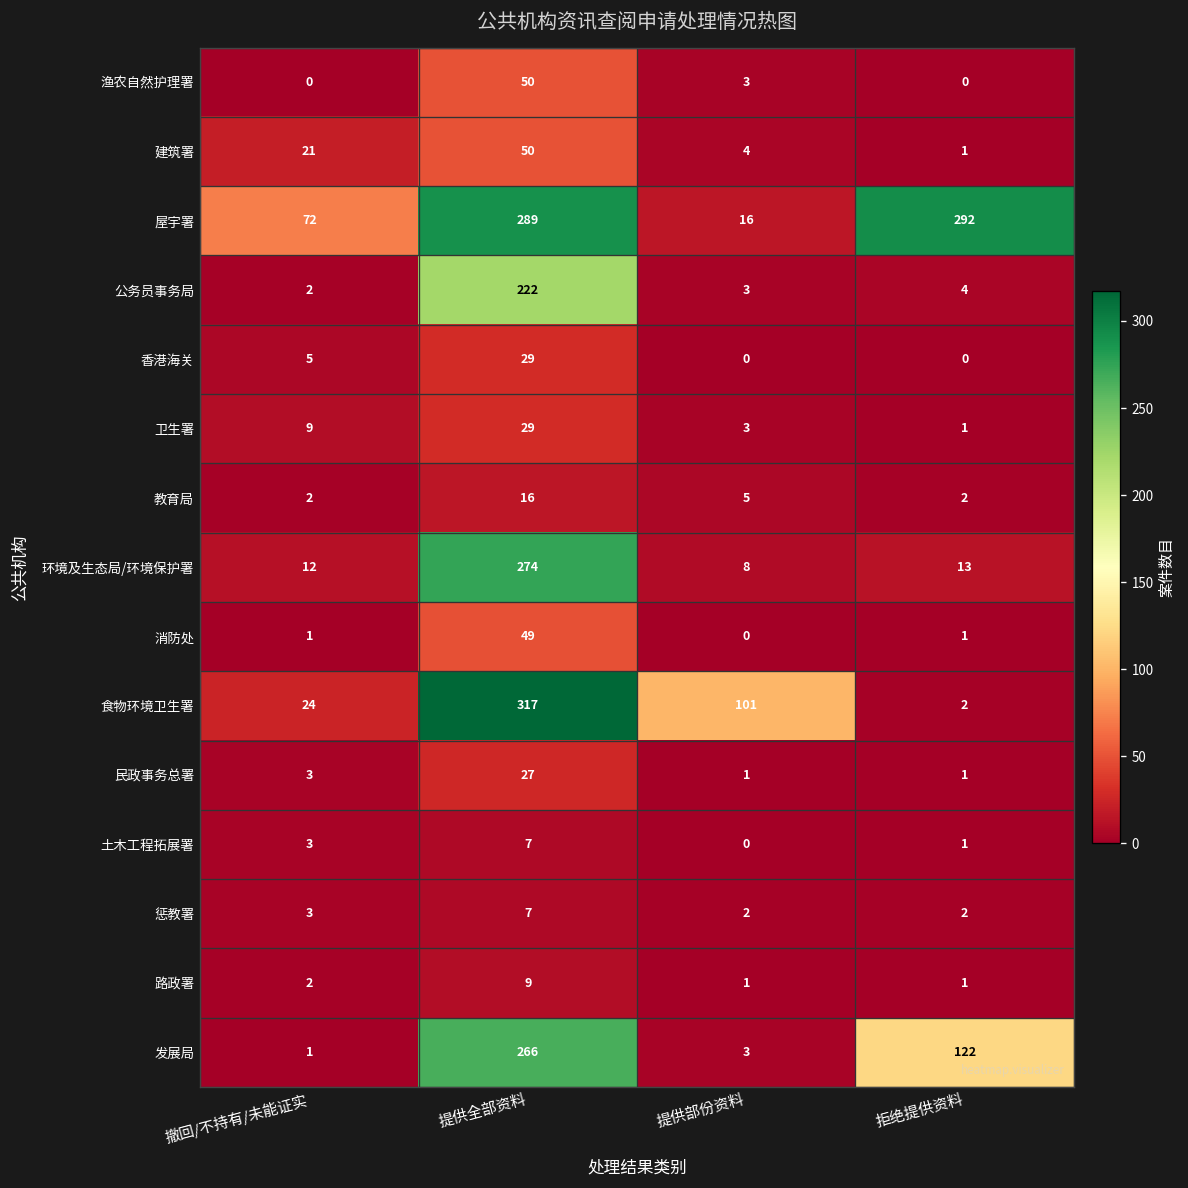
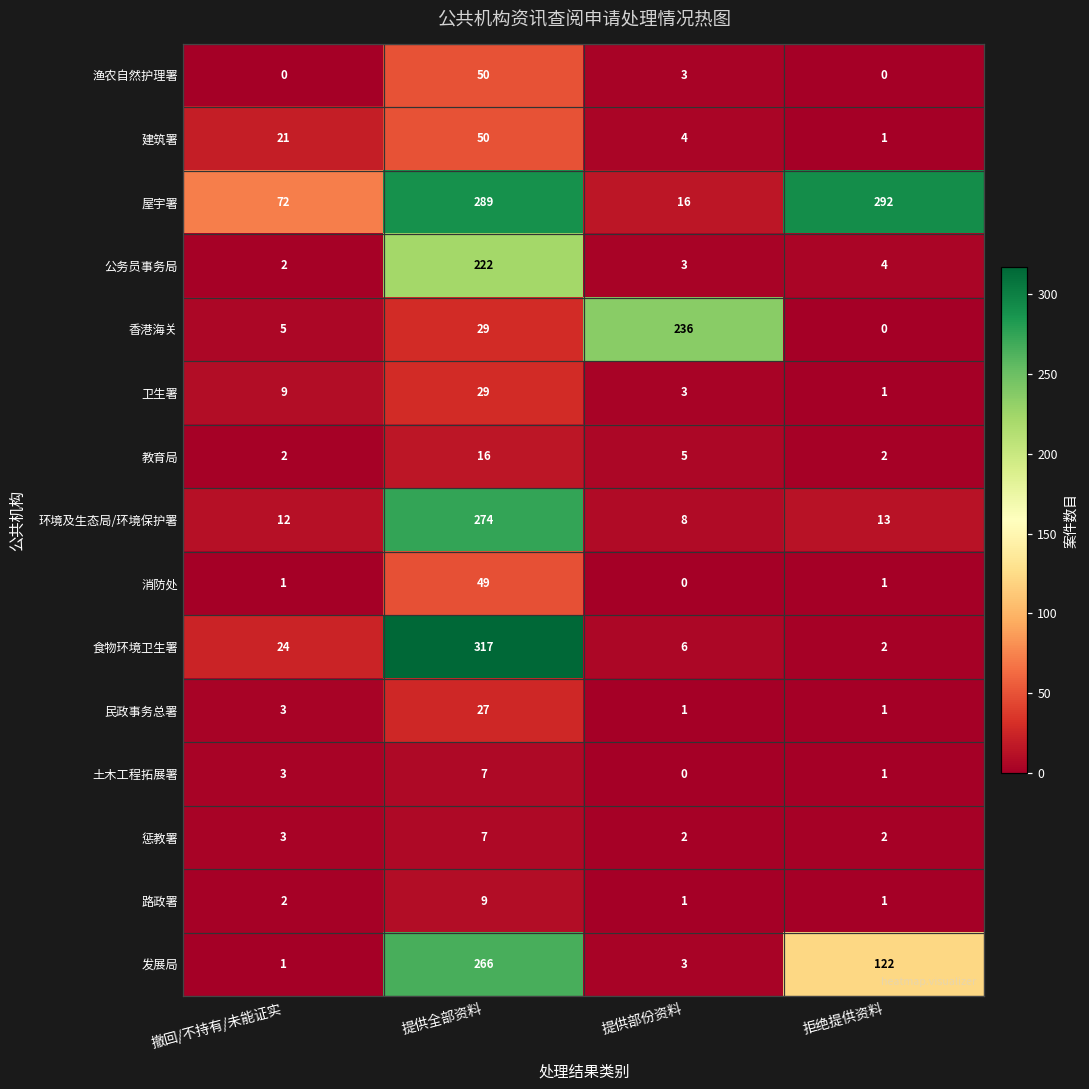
  {
    "渔农自然护理署": {
      "撤回/不持有/未能证实": 0,
      "提供全部资料": 50,
      "提供部份资料": 3,
      "拒绝提供资料": 0
    },
    "建筑署": {
      "撤回/不持有/未能证实": 21,
      "提供全部资料": 50,
      "提供部份资料": 4,
      "拒绝提供资料": 1
    },
    "屋宇署": {
      "撤回/不持有/未能证实": 72,
      "提供全部资料": 289,
      "提供部份资料": 16,
      "拒绝提供资料": 292
    },
    "公务员事务局": {
      "撤回/不持有/未能证实": 2,
      "提供全部资料": 222,
      "提供部份资料": 3,
      "拒绝提供资料": 4
    },
    "香港海关": {
      "撤回/不持有/未能证实": 5,
      "提供全部资料": 29,
-     "提供部份资料": 0,
+     "提供部份资料": 236,
      "拒绝提供资料": 0
    },
    "卫生署": {
      "撤回/不持有/未能证实": 9,
      "提供全部资料": 29,
      "提供部份资料": 3,
      "拒绝提供资料": 1
    },
    "教育局": {
      "撤回/不持有/未能证实": 2,
      "提供全部资料": 16,
      "提供部份资料": 5,
      "拒绝提供资料": 2
    },
    "环境及生态局/环境保护署": {
      "撤回/不持有/未能证实": 12,
      "提供全部资料": 274,
      "提供部份资料": 8,
      "拒绝提供资料": 13
    },
    "消防处": {
      "撤回/不持有/未能证实": 1,
      "提供全部资料": 49,
      "提供部份资料": 0,
      "拒绝提供资料": 1
    },
    "食物环境卫生署": {
      "撤回/不持有/未能证实": 24,
      "提供全部资料": 317,
-     "提供部份资料": 101,
+     "提供部份资料": 6,
      "拒绝提供资料": 2
    },
    "民政事务总署": {
      "撤回/不持有/未能证实": 3,
      "提供全部资料": 27,
      "提供部份资料": 1,
      "拒绝提供资料": 1
    },
    "土木工程拓展署": {
      "撤回/不持有/未能证实": 3,
      "提供全部资料": 7,
      "提供部份资料": 0,
      "拒绝提供资料": 1
    },
    "惩教署": {
      "撤回/不持有/未能证实": 3,
      "提供全部资料": 7,
      "提供部份资料": 2,
      "拒绝提供资料": 2
    },
    "路政署": {
      "撤回/不持有/未能证实": 2,
      "提供全部资料": 9,
      "提供部份资料": 1,
      "拒绝提供资料": 1
    },
    "发展局": {
      "撤回/不持有/未能证实": 1,
      "提供全部资料": 266,
      "提供部份资料": 3,
      "拒绝提供资料": 122
    }
  }
